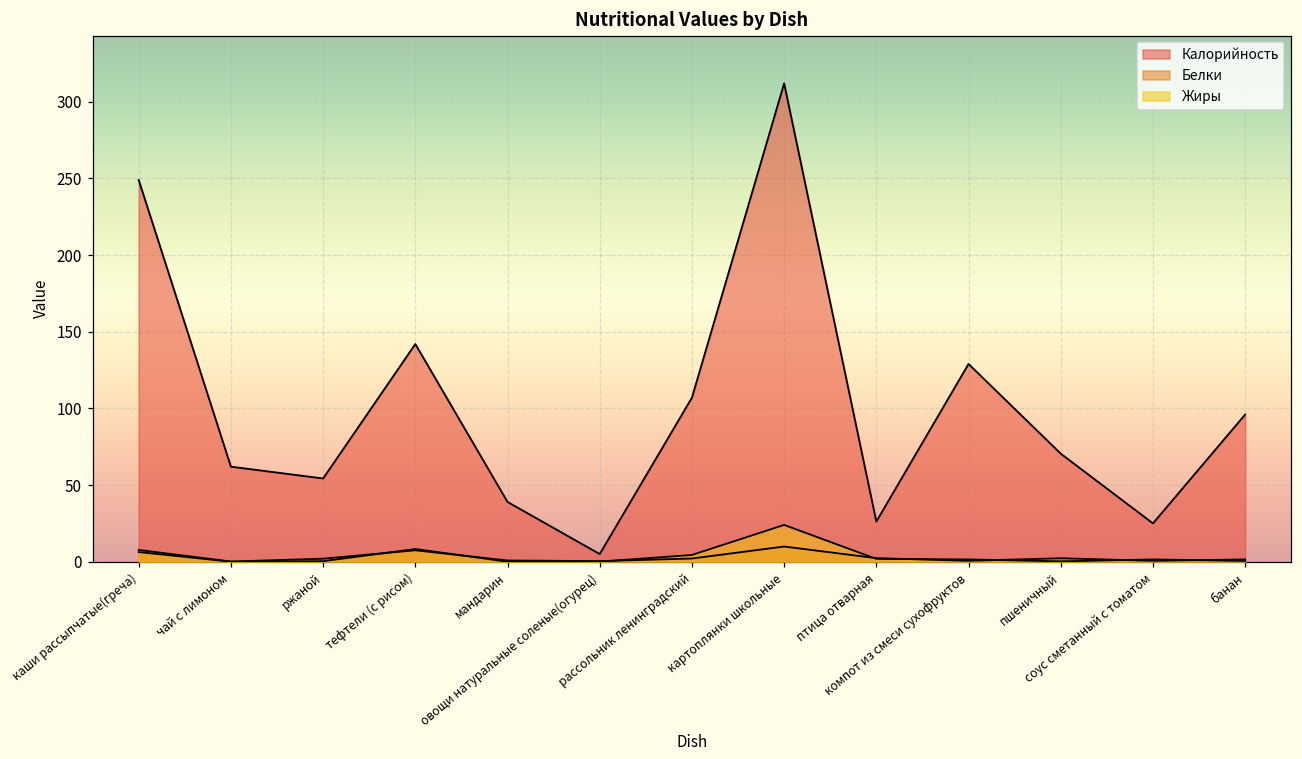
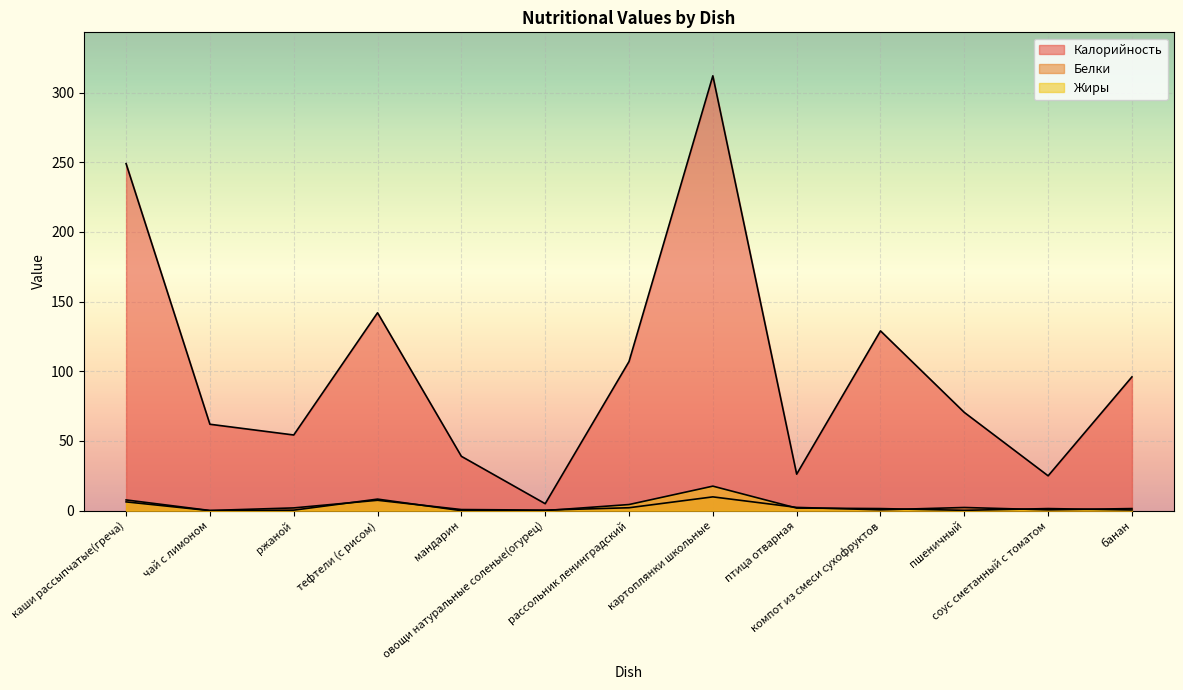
  {
    "Жиры": {
      "рассольник ленинградский": 4,
-     "картоплянки школьные": 24,
+     "картоплянки школьные": 18,
      "пшеничный": 0
    }
  }
